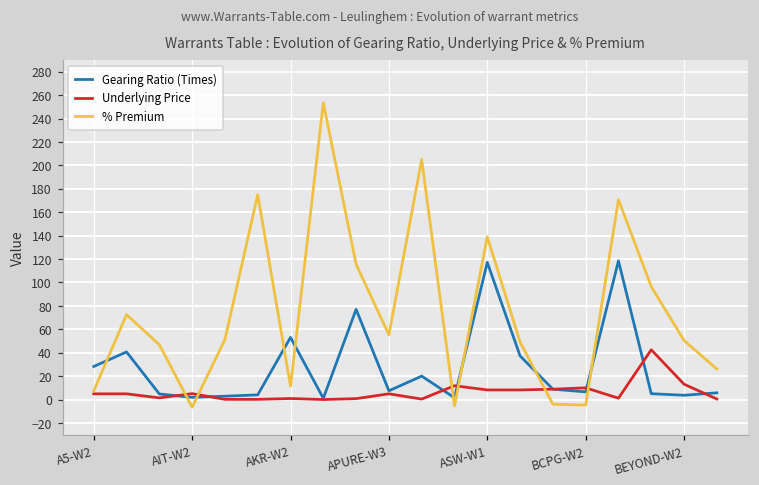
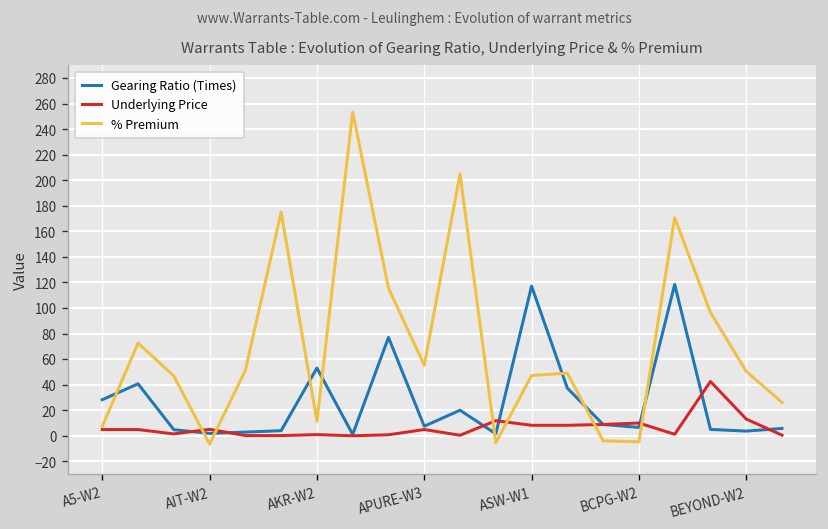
  {
    "Gearing Ratio (Times)": {
      "A5-W2": 28,
      "AIT-W2": 2,
      "AKR-W2": 53,
      "APURE-W3": 7,
      "ASW-W1": 117,
      "BCPG-W2": 7,
      "BEYOND-W2": 4
    },
    "Underlying Price": {
      "A5-W2": 5,
      "AIT-W2": 5,
      "AKR-W2": 1,
      "APURE-W3": 5,
      "ASW-W1": 8,
      "BCPG-W2": 10,
      "BEYOND-W2": 13
    },
    "% Premium": {
      "A5-W2": 7,
      "AIT-W2": -7,
      "AKR-W2": 11,
      "APURE-W3": 55,
-     "ASW-W1": 139,
+     "ASW-W1": 47,
      "BCPG-W2": -5,
      "BEYOND-W2": 50
    }
  }
